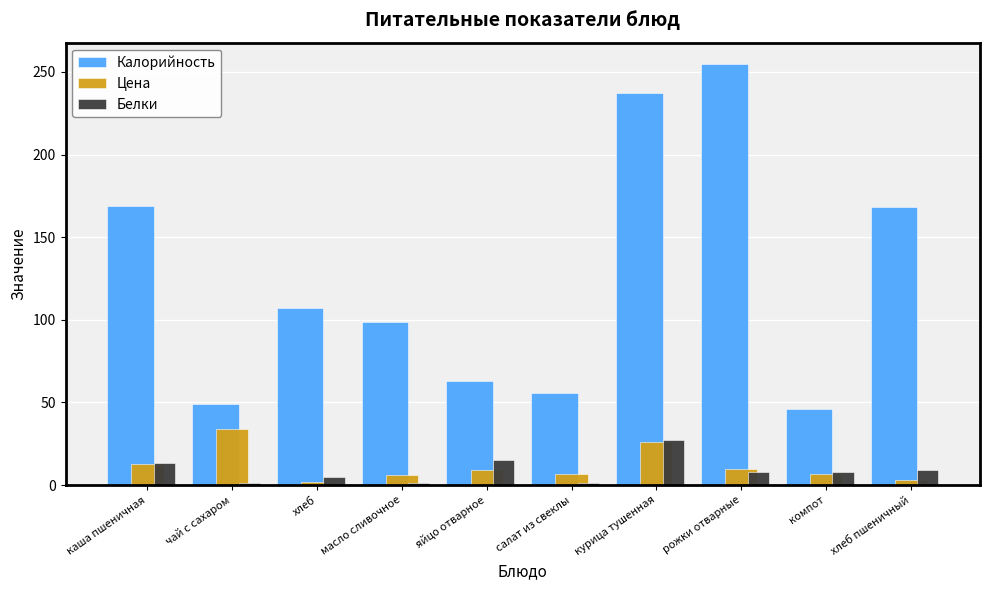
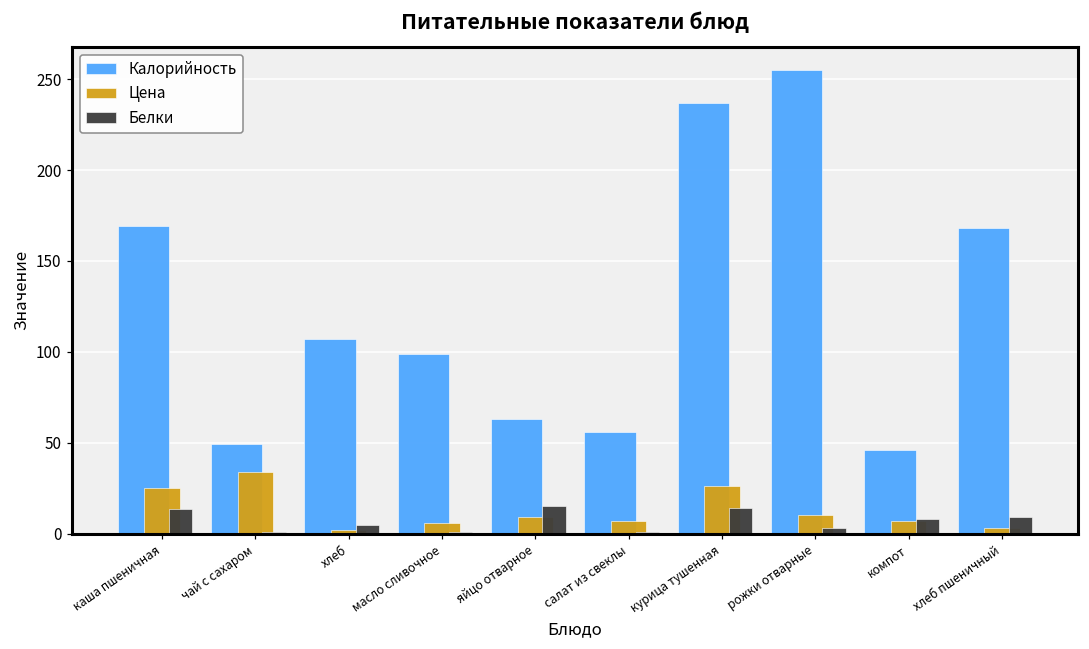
  {
    "Калорийность": {
      "каша пшеничная": 169,
      "чай с сахаром": 49,
      "хлеб": 107,
      "масло сливочное": 99,
      "яйцо отварное": 63,
      "салат из свеклы": 56,
      "курица тушенная": 237,
      "рожки отварные": 255,
      "компот": 46,
      "хлеб пшеничный": 168
    },
    "Цена": {
-     "каша пшеничная": 13
+     "каша пшеничная": 25
    },
    "Белки": {
      "каша пшеничная": 13,
      "хлеб": 5,
      "яйцо отварное": 15,
-     "курица тушенная": 27,
-     "рожки отварные": 8,
+     "курица тушенная": 14,
+     "рожки отварные": 3,
      "компот": 8,
      "хлеб пшеничный": 9
    }
  }
